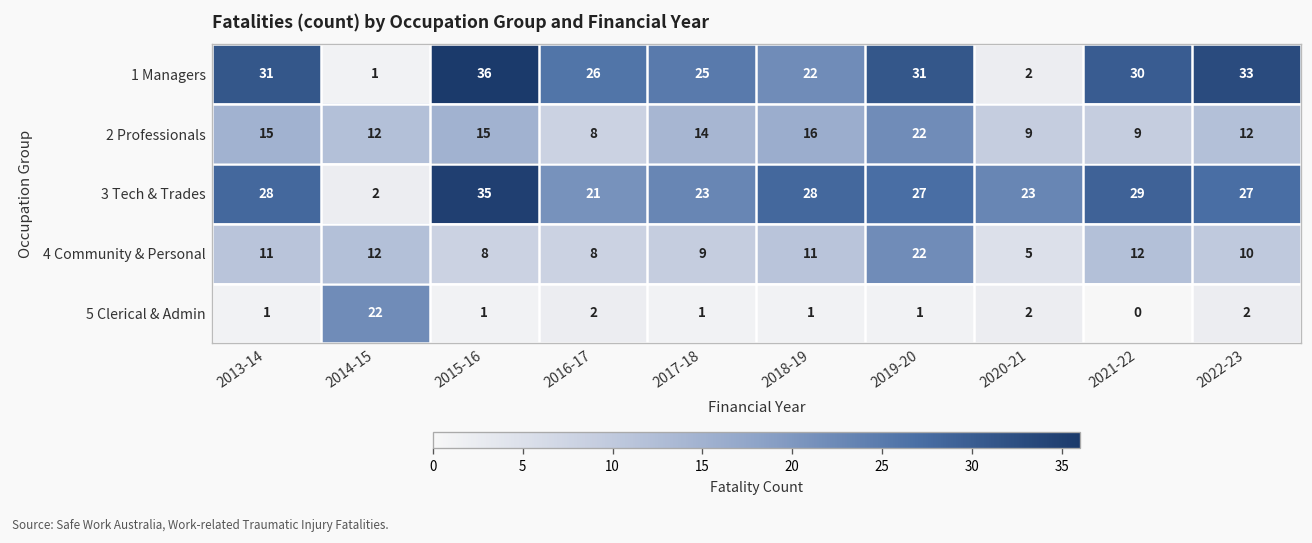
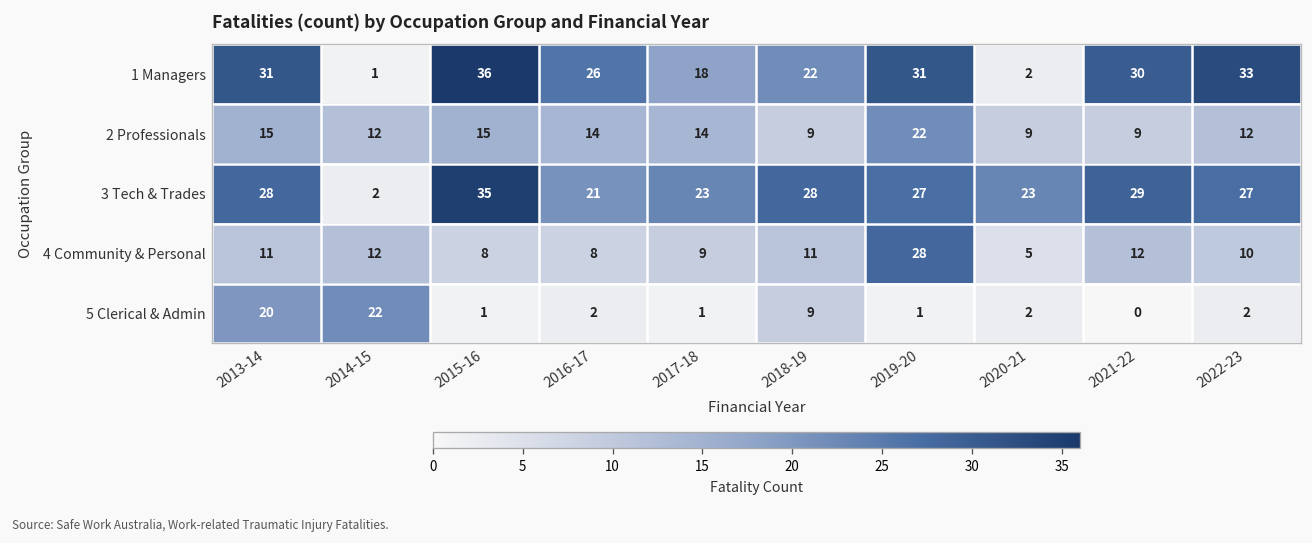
  {
    "1 Managers": {
      "2013-14": 31,
      "2014-15": 1,
      "2015-16": 36,
      "2016-17": 26,
-     "2017-18": 25,
+     "2017-18": 18,
      "2018-19": 22,
      "2019-20": 31,
      "2020-21": 2,
      "2021-22": 30,
      "2022-23": 33
    },
    "2 Professionals": {
      "2013-14": 15,
      "2014-15": 12,
      "2015-16": 15,
-     "2016-17": 8,
+     "2016-17": 14,
      "2017-18": 14,
-     "2018-19": 16,
+     "2018-19": 9,
      "2019-20": 22,
      "2020-21": 9,
      "2021-22": 9,
      "2022-23": 12
    },
    "3 Tech & Trades": {
      "2013-14": 28,
      "2014-15": 2,
      "2015-16": 35,
      "2016-17": 21,
      "2017-18": 23,
      "2018-19": 28,
      "2019-20": 27,
      "2020-21": 23,
      "2021-22": 29,
      "2022-23": 27
    },
    "4 Community & Personal": {
      "2013-14": 11,
      "2014-15": 12,
      "2015-16": 8,
      "2016-17": 8,
      "2017-18": 9,
      "2018-19": 11,
-     "2019-20": 22,
+     "2019-20": 28,
      "2020-21": 5,
      "2021-22": 12,
      "2022-23": 10
    },
    "5 Clerical & Admin": {
-     "2013-14": 1,
+     "2013-14": 20,
      "2014-15": 22,
      "2015-16": 1,
      "2016-17": 2,
      "2017-18": 1,
-     "2018-19": 1,
+     "2018-19": 9,
      "2019-20": 1,
      "2020-21": 2,
      "2021-22": 0,
      "2022-23": 2
    }
  }
